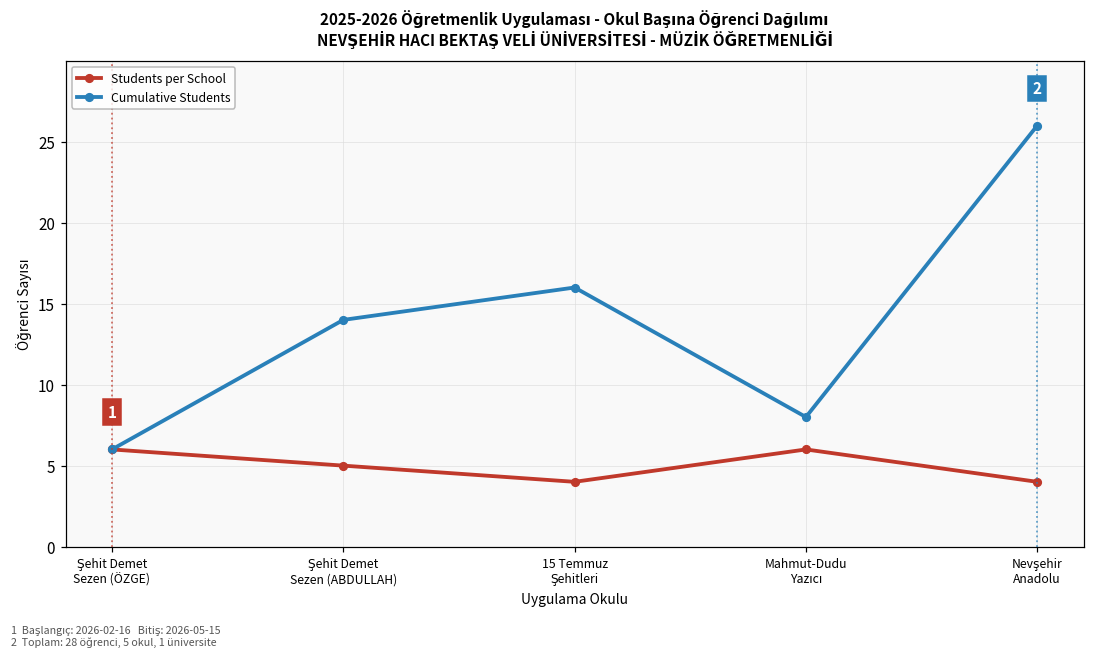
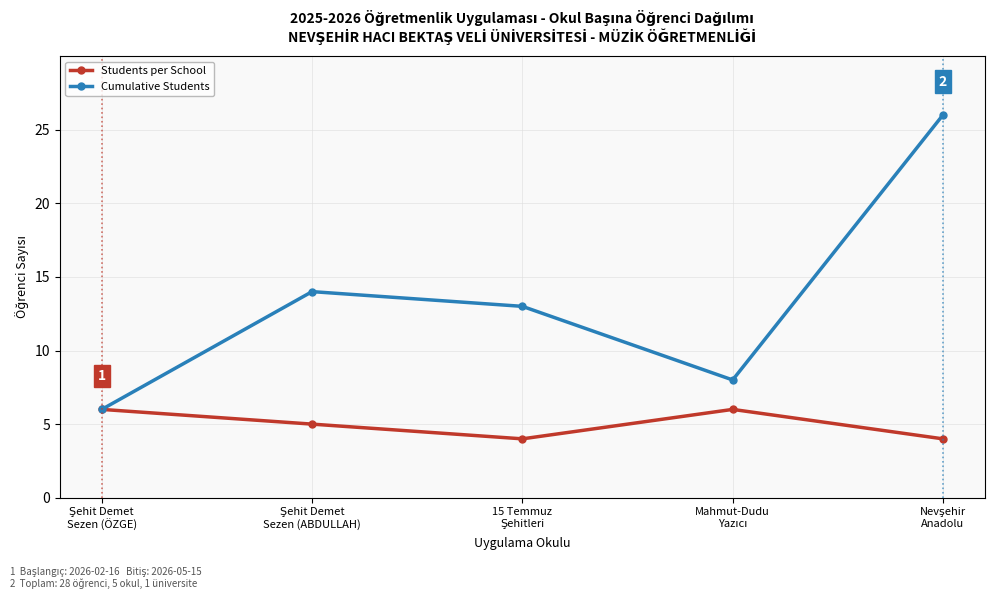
  {
    "Students per School": {
      "Şehit Demet Sezen (ABDULLAH)": 5,
      "15 Temmuz Şehitleri": 4,
      "Mahmut-Dudu Yazıcı": 6,
      "Nevşehir Anadolu": 4
    },
    "Cumulative Students": {
      "Şehit Demet Sezen (ABDULLAH)": 14,
-     "15 Temmuz Şehitleri": 16,
+     "15 Temmuz Şehitleri": 13,
      "Mahmut-Dudu Yazıcı": 8,
      "Nevşehir Anadolu": 26
    }
  }
